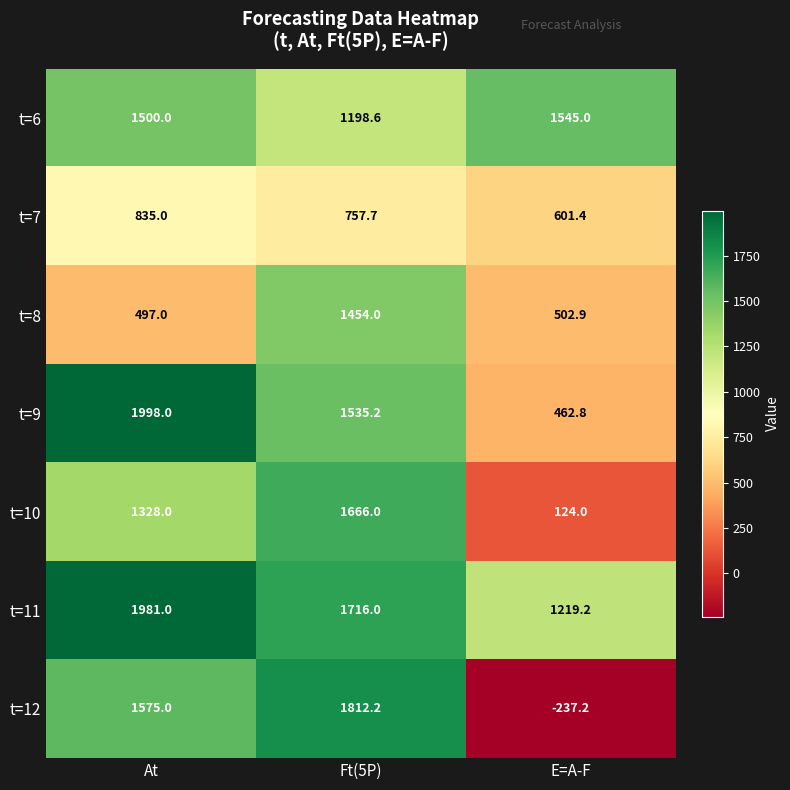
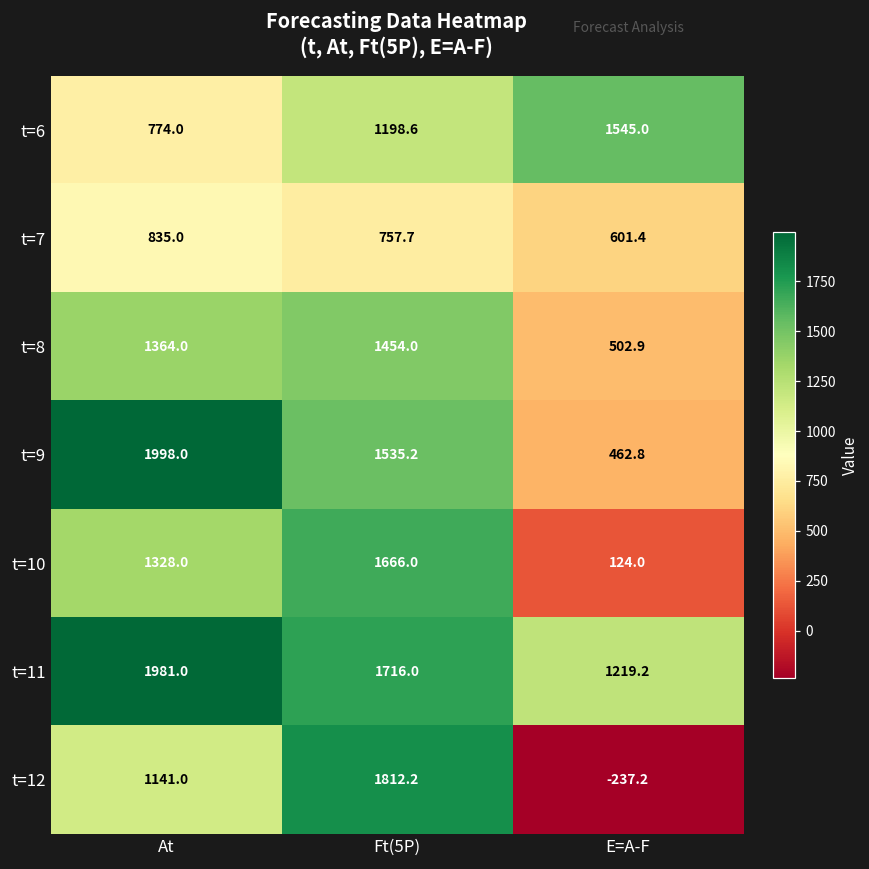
  {
    "t=6": {
-     "At": 1500.0,
+     "At": 774.0,
      "Ft(5P)": 1198.6,
      "E=A-F": 1545.0
    },
    "t=7": {
      "At": 835.0,
      "Ft(5P)": 757.7,
      "E=A-F": 601.4
    },
    "t=8": {
-     "At": 497.0,
+     "At": 1364.0,
      "Ft(5P)": 1454.0,
      "E=A-F": 502.9
    },
    "t=9": {
      "At": 1998.0,
      "Ft(5P)": 1535.2,
      "E=A-F": 462.8
    },
    "t=10": {
      "At": 1328.0,
      "Ft(5P)": 1666.0,
      "E=A-F": 124.0
    },
    "t=11": {
      "At": 1981.0,
      "Ft(5P)": 1716.0,
      "E=A-F": 1219.2
    },
    "t=12": {
-     "At": 1575.0,
+     "At": 1141.0,
      "Ft(5P)": 1812.2,
      "E=A-F": -237.2
    }
  }
